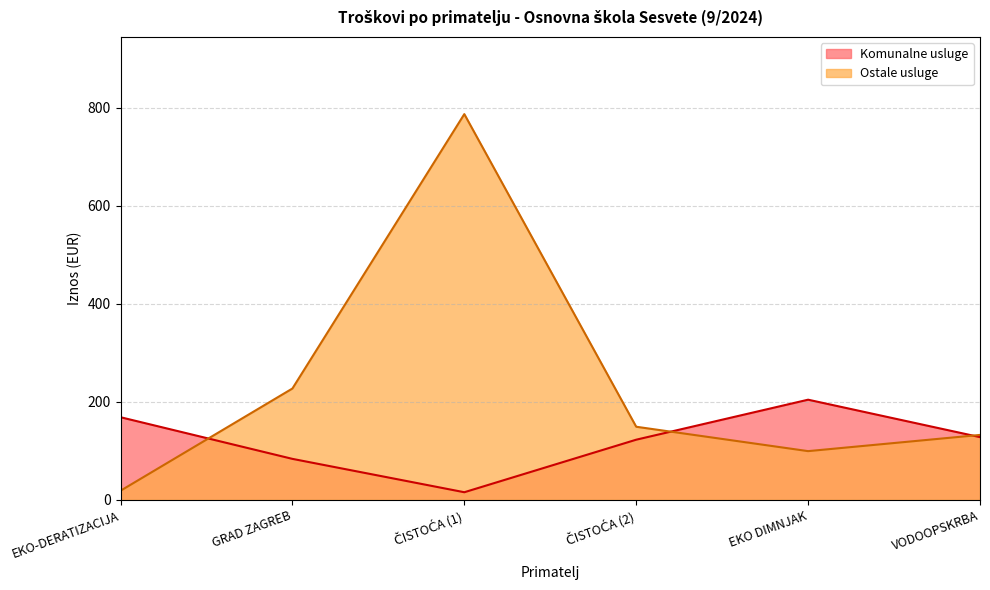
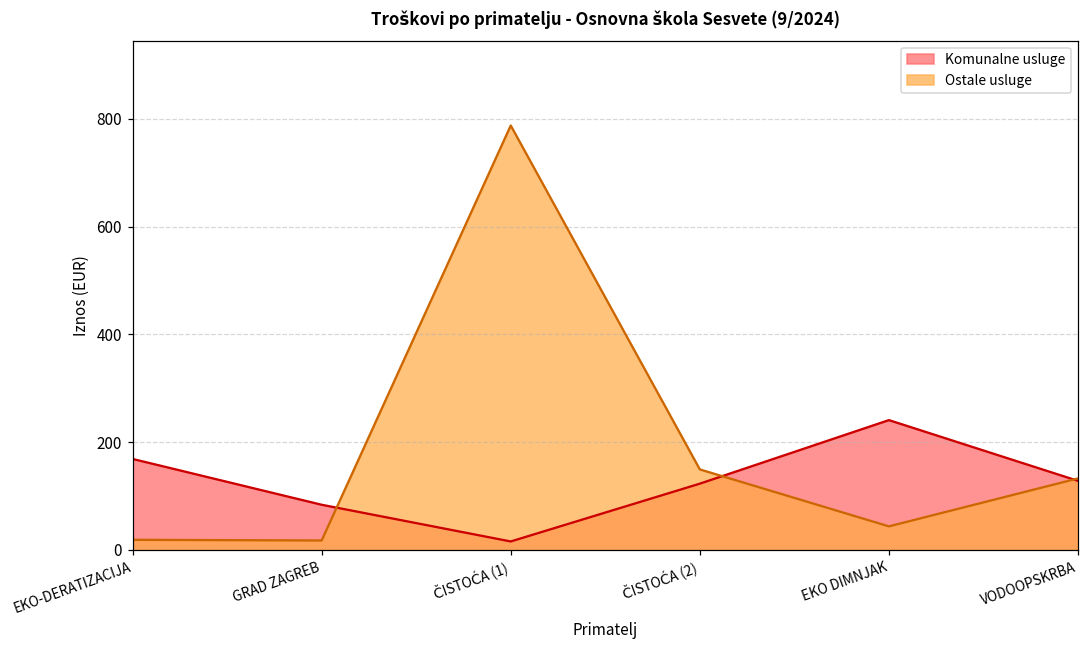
  {
    "Komunalne usluge": {
      "EKO-DERATIZACIJA": 170,
      "GRAD ZAGREB": 80,
      "ČISTOĆA (1)": 20,
      "ČISTOĆA (2)": 120,
-     "EKO DIMNJAK": 200
+     "EKO DIMNJAK": 240
    },
    "Ostale usluge": {
      "EKO-DERATIZACIJA": 20,
-     "GRAD ZAGREB": 230,
+     "GRAD ZAGREB": 20,
      "ČISTOĆA (1)": 790,
      "ČISTOĆA (2)": 150,
-     "EKO DIMNJAK": 100
+     "EKO DIMNJAK": 40
    }
  }
